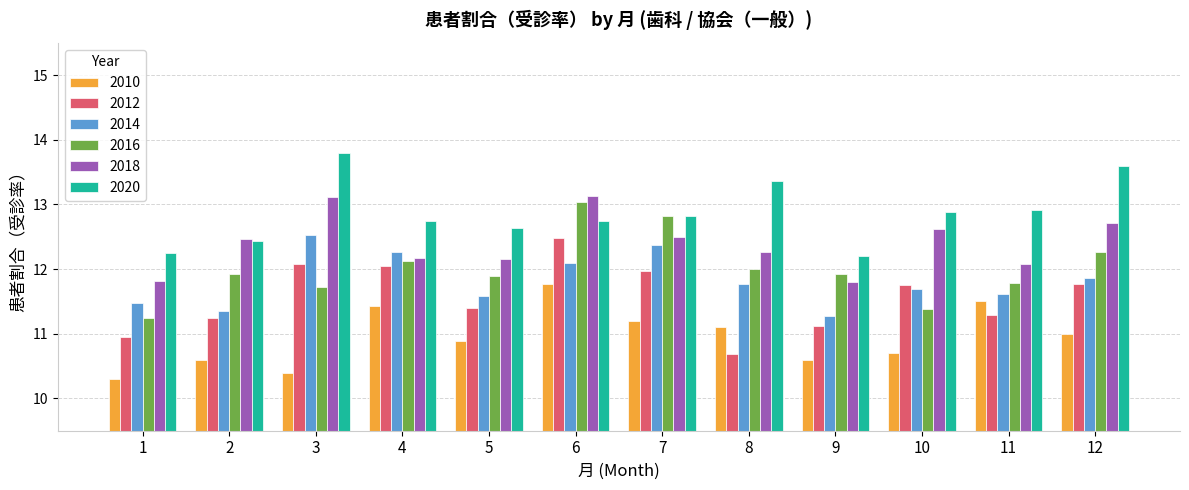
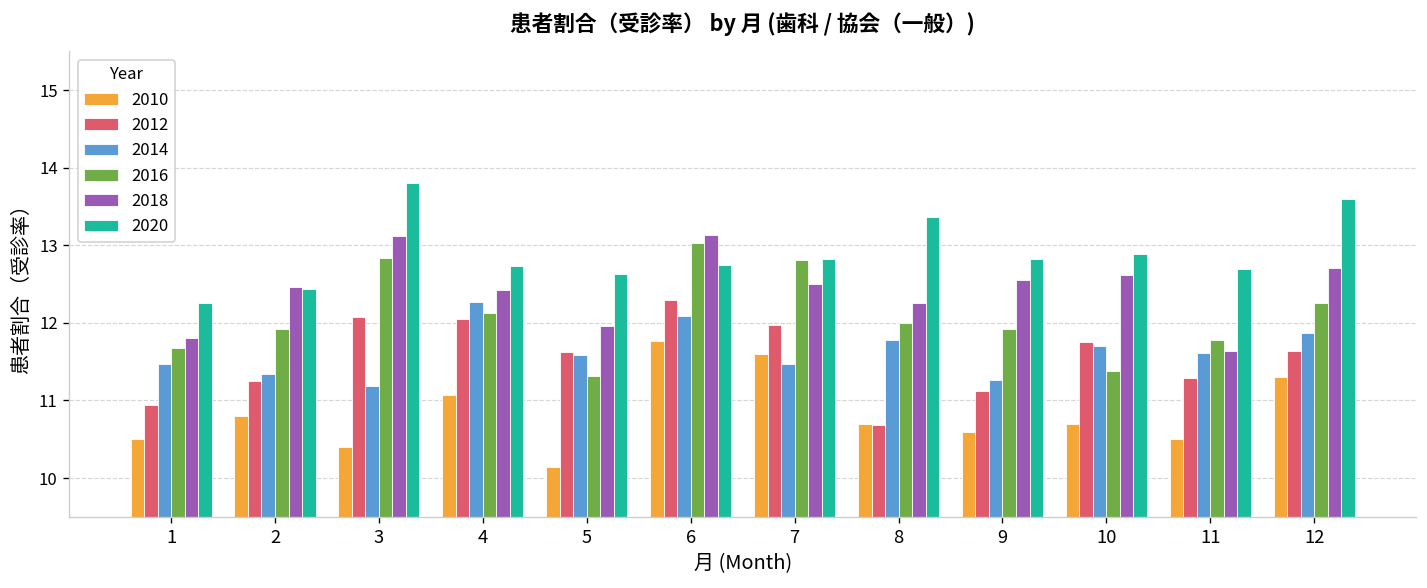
  {
    "2010": {
-     "1": 10.3,
-     "2": 10.6,
+     "1": 10.5,
+     "2": 10.8,
      "3": 10.4,
-     "4": 11.4,
-     "5": 10.9,
+     "4": 11.1,
+     "5": 10.1,
      "6": 11.8,
-     "7": 11.2,
-     "8": 11.1,
+     "7": 11.6,
+     "8": 10.7,
      "9": 10.6,
      "10": 10.7,
-     "11": 11.5,
-     "12": 11.0
+     "11": 10.5,
+     "12": 11.3
    },
    "2012": {
      "1": 10.9,
      "2": 11.2,
      "3": 12.1,
      "4": 12.1,
-     "5": 11.4,
-     "6": 12.5,
+     "5": 11.6,
+     "6": 12.3,
      "7": 12.0,
      "8": 10.7,
      "9": 11.1,
      "10": 11.7,
      "11": 11.3,
-     "12": 11.8
+     "12": 11.6
    },
    "2014": {
      "1": 11.5,
      "2": 11.3,
-     "3": 12.5,
+     "3": 11.2,
      "4": 12.3,
      "5": 11.6,
      "6": 12.1,
-     "7": 12.4,
+     "7": 11.5,
      "8": 11.8,
      "9": 11.3,
      "10": 11.7,
      "11": 11.6,
      "12": 11.9
    },
    "2016": {
-     "1": 11.2,
+     "1": 11.7,
      "2": 11.9,
-     "3": 11.7,
+     "3": 12.8,
      "4": 12.1,
-     "5": 11.9,
+     "5": 11.3,
      "6": 13.0,
      "7": 12.8,
      "8": 12.0,
      "9": 11.9,
      "10": 11.4,
      "11": 11.8,
      "12": 12.3
    },
    "2018": {
      "1": 11.8,
      "2": 12.5,
      "3": 13.1,
-     "4": 12.2,
-     "5": 12.2,
+     "4": 12.4,
+     "5": 12.0,
      "6": 13.1,
      "7": 12.5,
      "8": 12.3,
-     "9": 11.8,
+     "9": 12.6,
      "10": 12.6,
-     "11": 12.1,
+     "11": 11.6,
      "12": 12.7
    },
    "2020": {
      "1": 12.3,
      "2": 12.4,
      "3": 13.8,
      "4": 12.7,
      "5": 12.6,
      "6": 12.7,
      "7": 12.8,
      "8": 13.4,
-     "9": 12.2,
+     "9": 12.8,
      "10": 12.9,
-     "11": 12.9,
+     "11": 12.7,
      "12": 13.6
    }
  }
